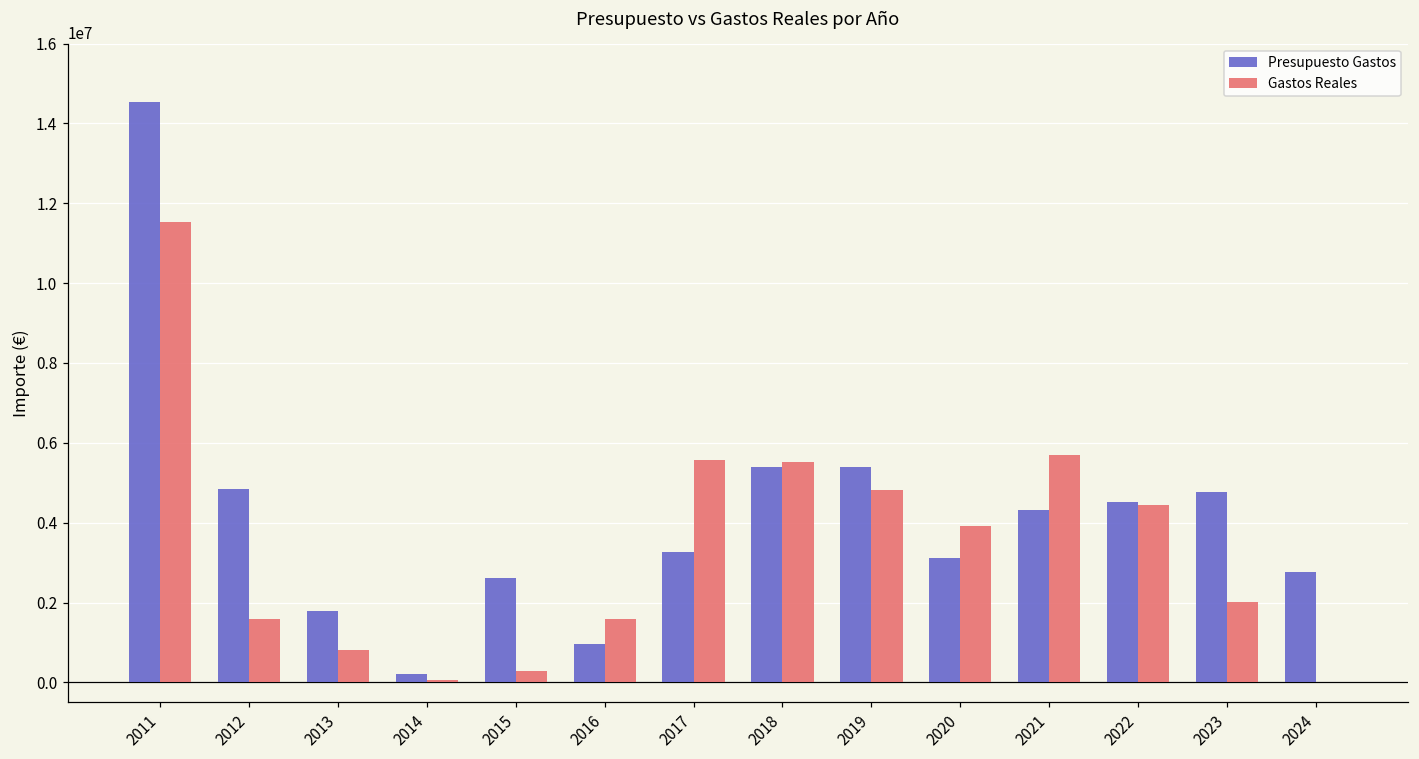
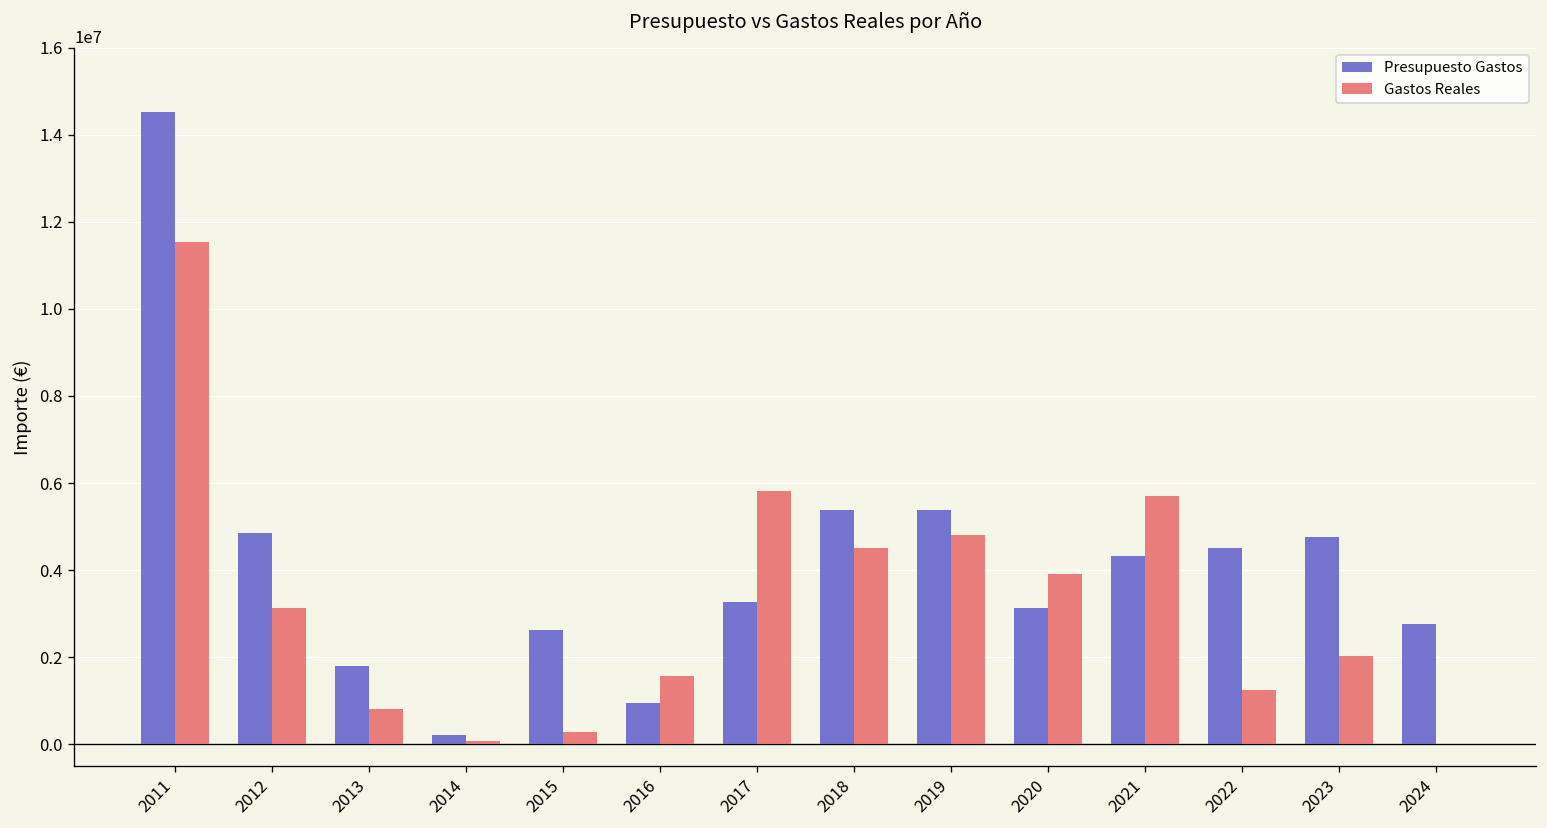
  {
    "Presupuesto Gastos": {
      "2011": 14500000,
      "2012": 4800000,
      "2013": 1800000,
      "2014": 200000,
      "2015": 2600000,
      "2016": 1000000,
      "2017": 3300000,
      "2018": 5400000,
      "2019": 5400000,
      "2020": 3100000,
      "2021": 4300000,
      "2022": 4500000,
      "2023": 4800000,
      "2024": 2800000
    },
    "Gastos Reales": {
      "2011": 11500000,
-     "2012": 1600000,
+     "2012": 3100000,
      "2013": 800000,
      "2014": 100000,
      "2015": 300000,
      "2016": 1600000,
-     "2017": 5600000,
-     "2018": 5500000,
+     "2017": 5800000,
+     "2018": 4500000,
      "2019": 4800000,
      "2020": 3900000,
      "2021": 5700000,
-     "2022": 4400000,
+     "2022": 1200000,
      "2023": 2000000,
      "2024": 0
    }
  }
